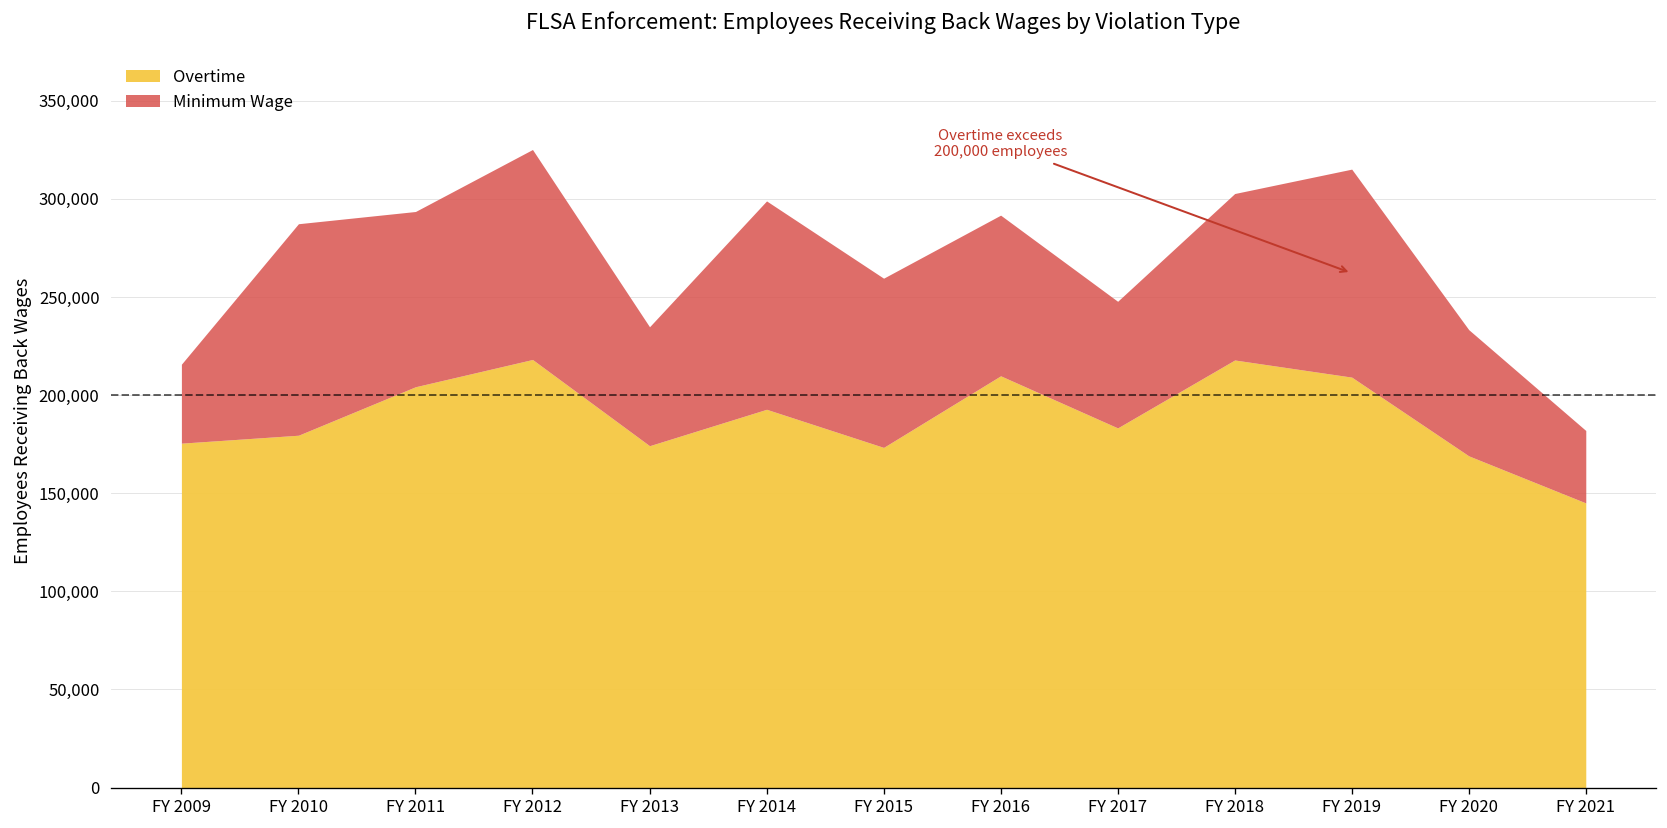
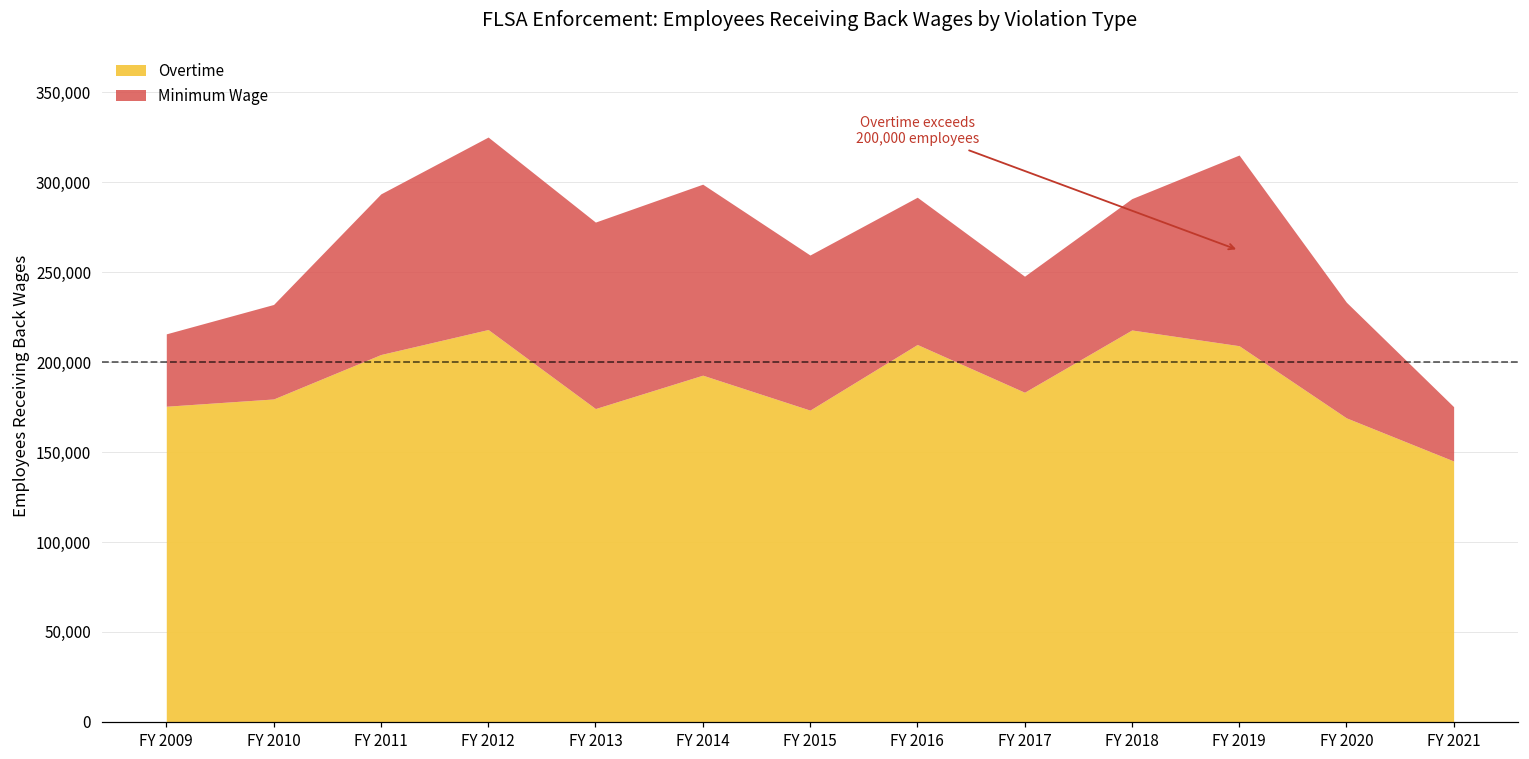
  {
    "Overtime": {
      "FY 2009": "175,000",
      "FY 2010": "180,000",
      "FY 2011": "204,000",
      "FY 2012": "218,000",
      "FY 2013": "174,000",
      "FY 2014": "193,000",
      "FY 2015": "173,000",
      "FY 2016": "210,000",
      "FY 2017": "183,000",
      "FY 2018": "218,000",
      "FY 2019": "209,000",
      "FY 2020": "169,000",
      "FY 2021": "145,000"
    },
    "Minimum Wage": {
      "FY 2009": "40,000",
-     "FY 2010": "108,000",
+     "FY 2010": "53,000",
      "FY 2011": "89,000",
      "FY 2012": "107,000",
-     "FY 2013": "61,000",
+     "FY 2013": "104,000",
      "FY 2014": "106,000",
      "FY 2015": "86,000",
      "FY 2017": "65,000",
-     "FY 2018": "85,000",
+     "FY 2018": "73,000",
      "FY 2019": "106,000",
      "FY 2020": "64,000",
-     "FY 2021": "37,000"
+     "FY 2021": "30,000"
    }
  }
